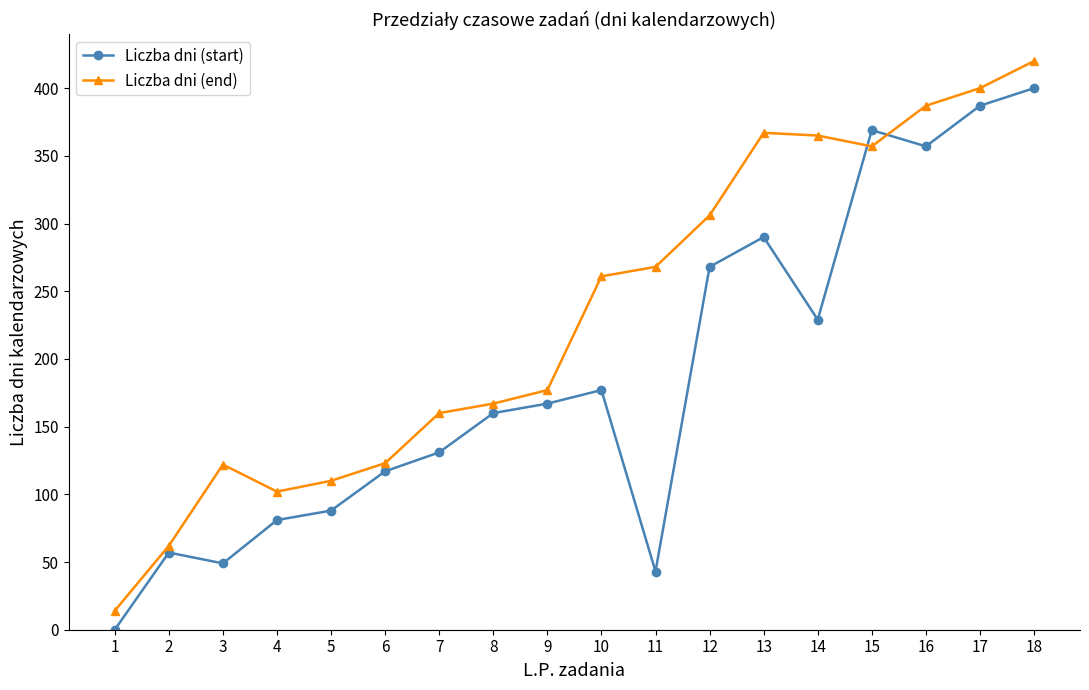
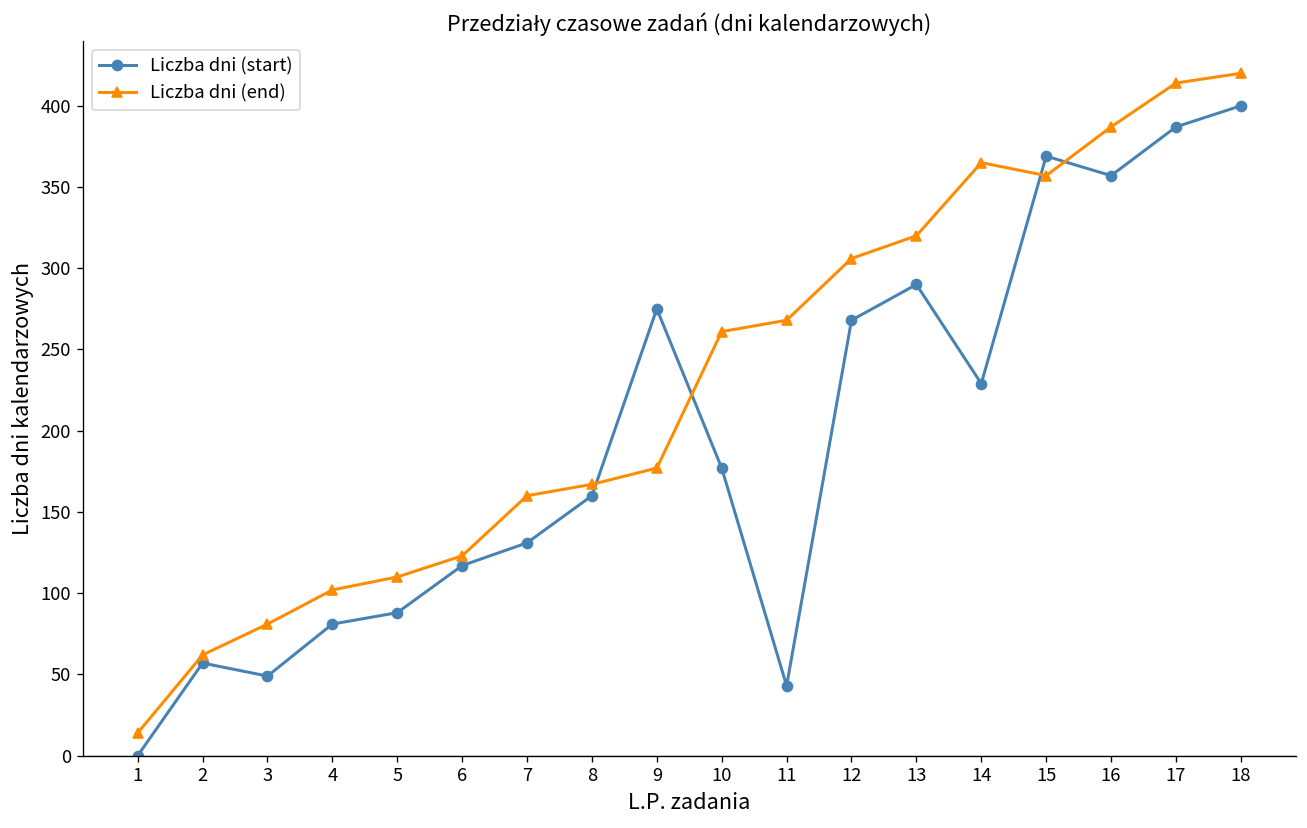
  {
    "Liczba dni (start)": {
      "1": 0,
      "2": 57,
      "3": 49,
      "4": 81,
      "5": 88,
      "6": 117,
      "7": 131,
      "8": 160,
-     "9": 167,
+     "9": 275,
      "10": 177,
      "11": 43,
      "12": 268,
      "13": 290,
      "14": 229,
      "15": 369,
      "16": 357,
      "17": 387,
      "18": 400
    },
    "Liczba dni (end)": {
      "1": 14,
      "2": 62,
-     "3": 122,
+     "3": 81,
      "4": 102,
      "5": 110,
      "6": 123,
      "7": 160,
      "8": 167,
      "9": 177,
      "10": 261,
      "11": 268,
      "12": 306,
-     "13": 367,
+     "13": 320,
      "14": 365,
      "15": 357,
      "16": 387,
-     "17": 400,
+     "17": 414,
      "18": 420
    }
  }
